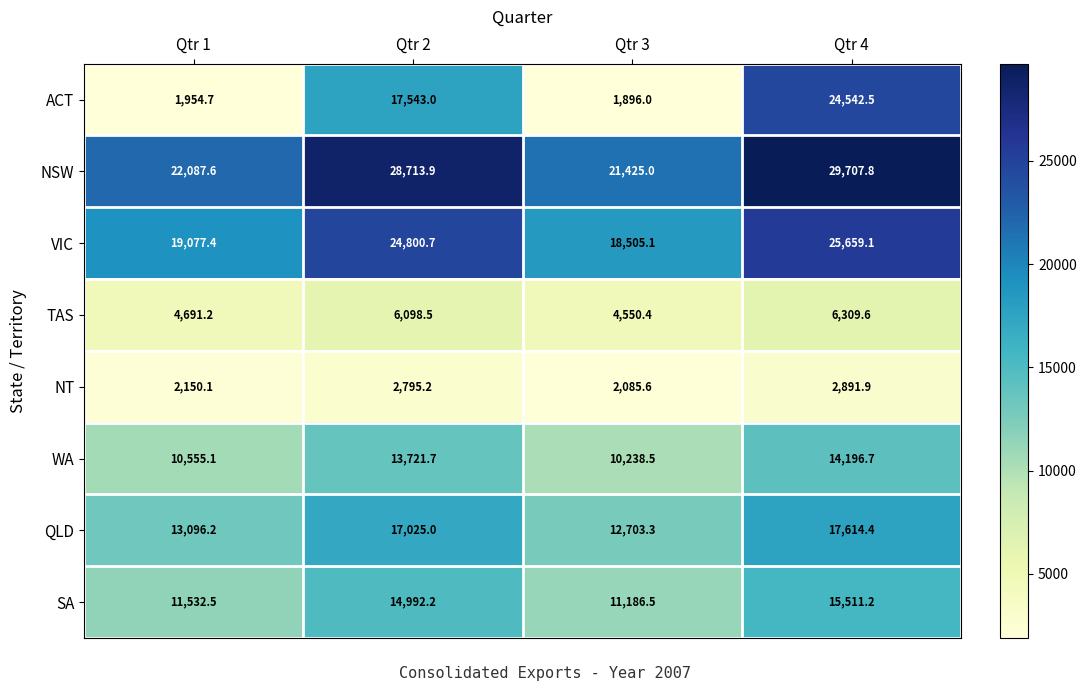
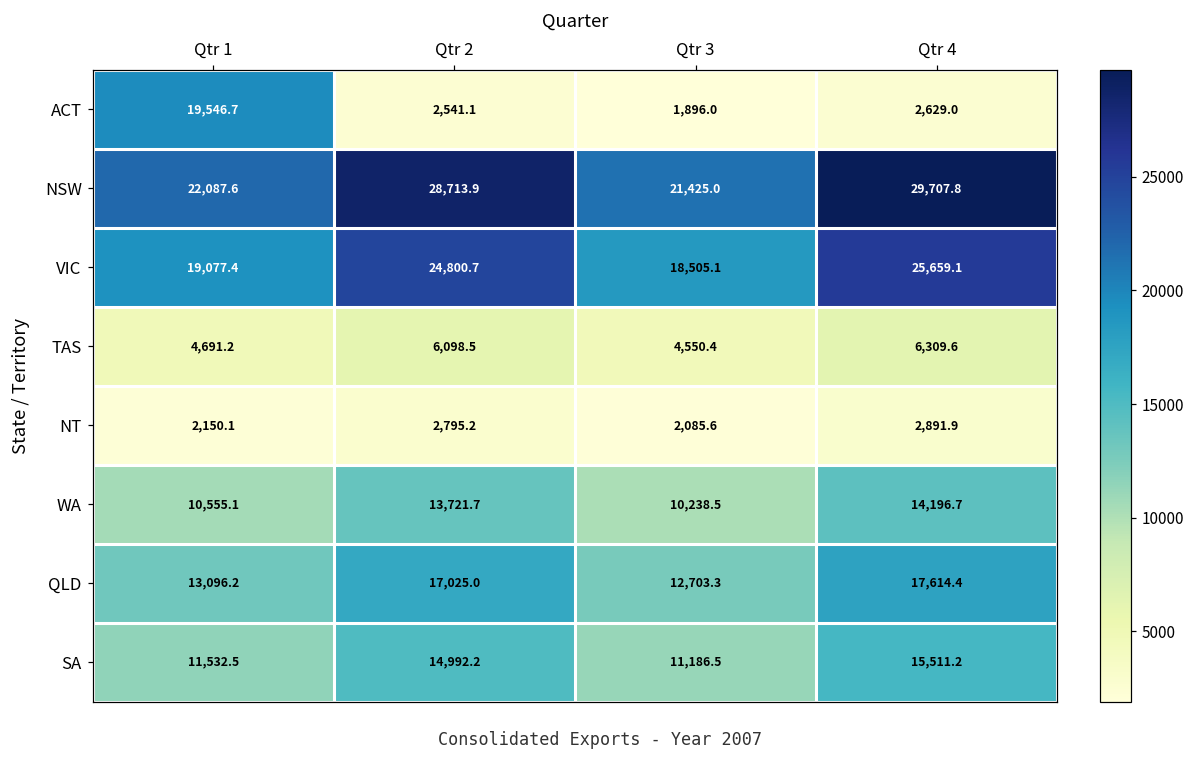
  {
    "ACT": {
-     "Qtr 1": "1,954.7",
-     "Qtr 2": "17,543.0",
+     "Qtr 1": "19,546.7",
+     "Qtr 2": "2,541.1",
      "Qtr 3": "1,896.0",
-     "Qtr 4": "24,542.5"
+     "Qtr 4": "2,629.0"
    },
    "NSW": {
      "Qtr 1": "22,087.6",
      "Qtr 2": "28,713.9",
      "Qtr 3": "21,425.0",
      "Qtr 4": "29,707.8"
    },
    "VIC": {
      "Qtr 1": "19,077.4",
      "Qtr 2": "24,800.7",
      "Qtr 3": "18,505.1",
      "Qtr 4": "25,659.1"
    },
    "TAS": {
      "Qtr 1": "4,691.2",
      "Qtr 2": "6,098.5",
      "Qtr 3": "4,550.4",
      "Qtr 4": "6,309.6"
    },
    "NT": {
      "Qtr 1": "2,150.1",
      "Qtr 2": "2,795.2",
      "Qtr 3": "2,085.6",
      "Qtr 4": "2,891.9"
    },
    "WA": {
      "Qtr 1": "10,555.1",
      "Qtr 2": "13,721.7",
      "Qtr 3": "10,238.5",
      "Qtr 4": "14,196.7"
    },
    "QLD": {
      "Qtr 1": "13,096.2",
      "Qtr 2": "17,025.0",
      "Qtr 3": "12,703.3",
      "Qtr 4": "17,614.4"
    },
    "SA": {
      "Qtr 1": "11,532.5",
      "Qtr 2": "14,992.2",
      "Qtr 3": "11,186.5",
      "Qtr 4": "15,511.2"
    }
  }
